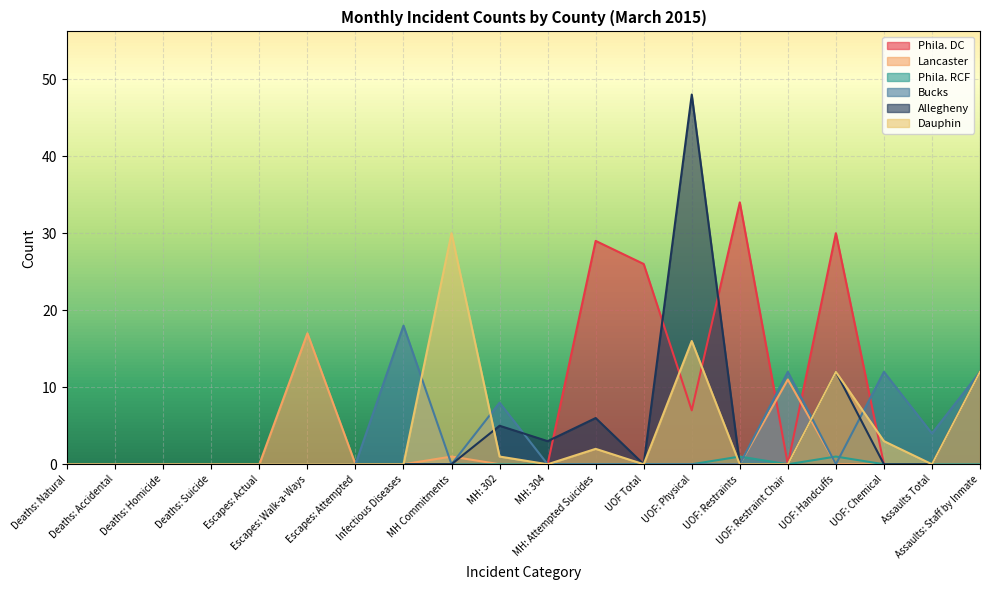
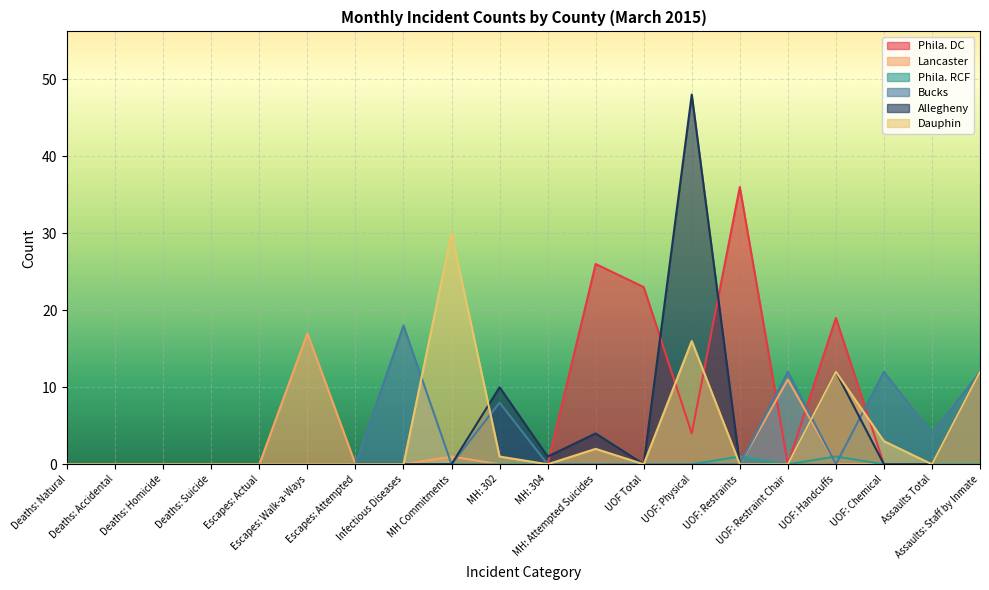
  {
    "Phila. DC": {
-     "MH: Attempted Suicides": 29,
-     "UOF Total": 26,
-     "UOF: Physical": 7,
-     "UOF: Restraints": 34,
-     "UOF: Handcuffs": 30
+     "MH: Attempted Suicides": 26,
+     "UOF Total": 23,
+     "UOF: Physical": 4,
+     "UOF: Restraints": 36,
+     "UOF: Handcuffs": 19
    },
    "Allegheny": {
-     "MH: 302": 5,
-     "MH: 304": 3,
-     "MH: Attempted Suicides": 6,
+     "MH: 302": 10,
+     "MH: 304": 1,
+     "MH: Attempted Suicides": 4,
      "UOF: Physical": 48
    }
  }
